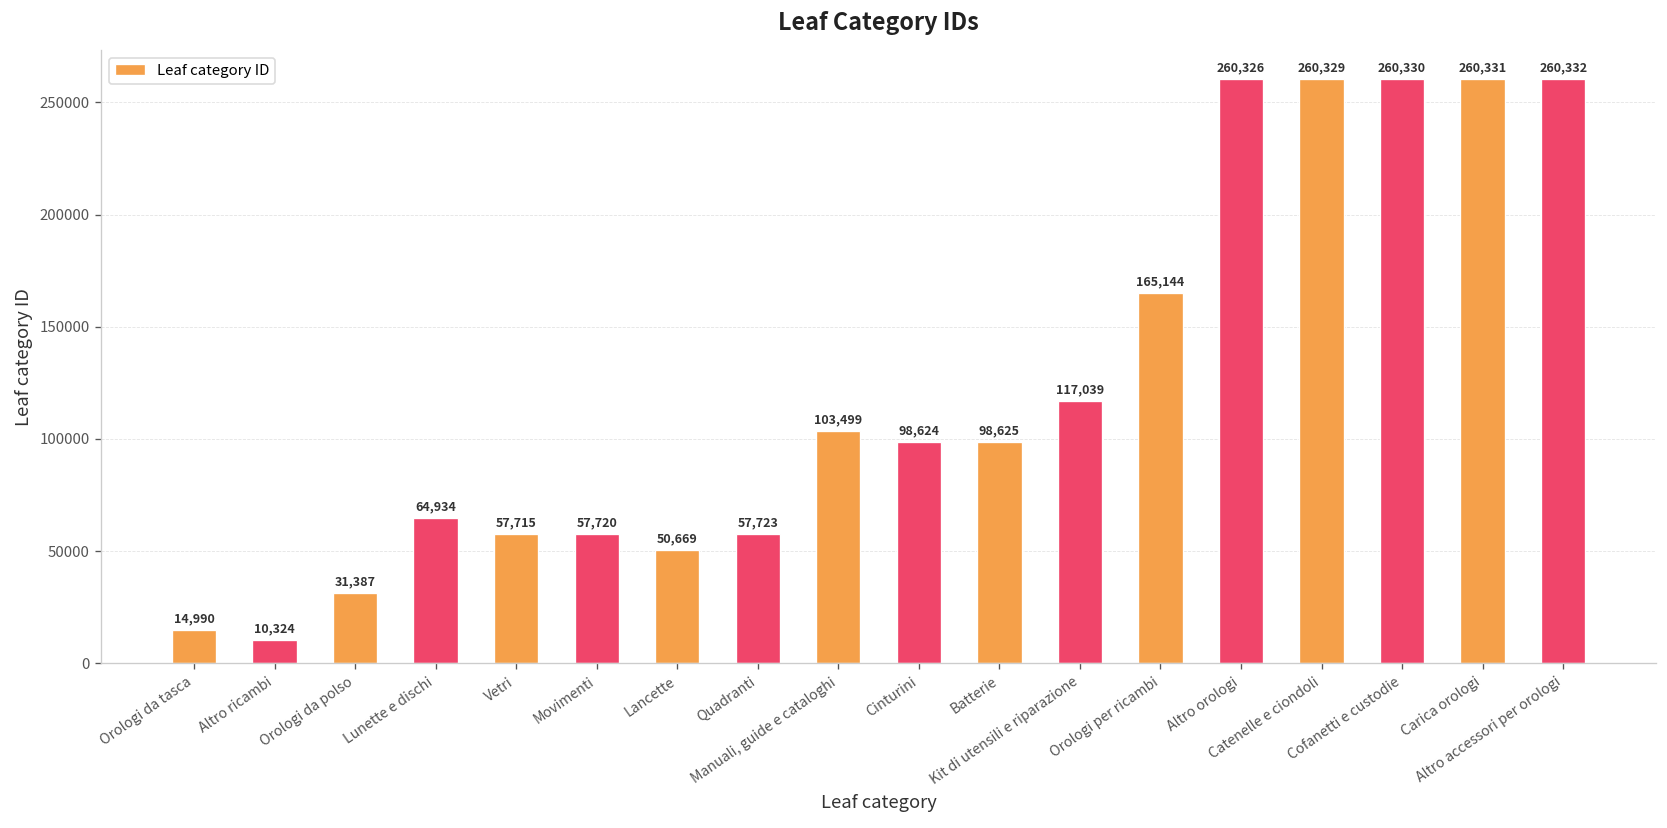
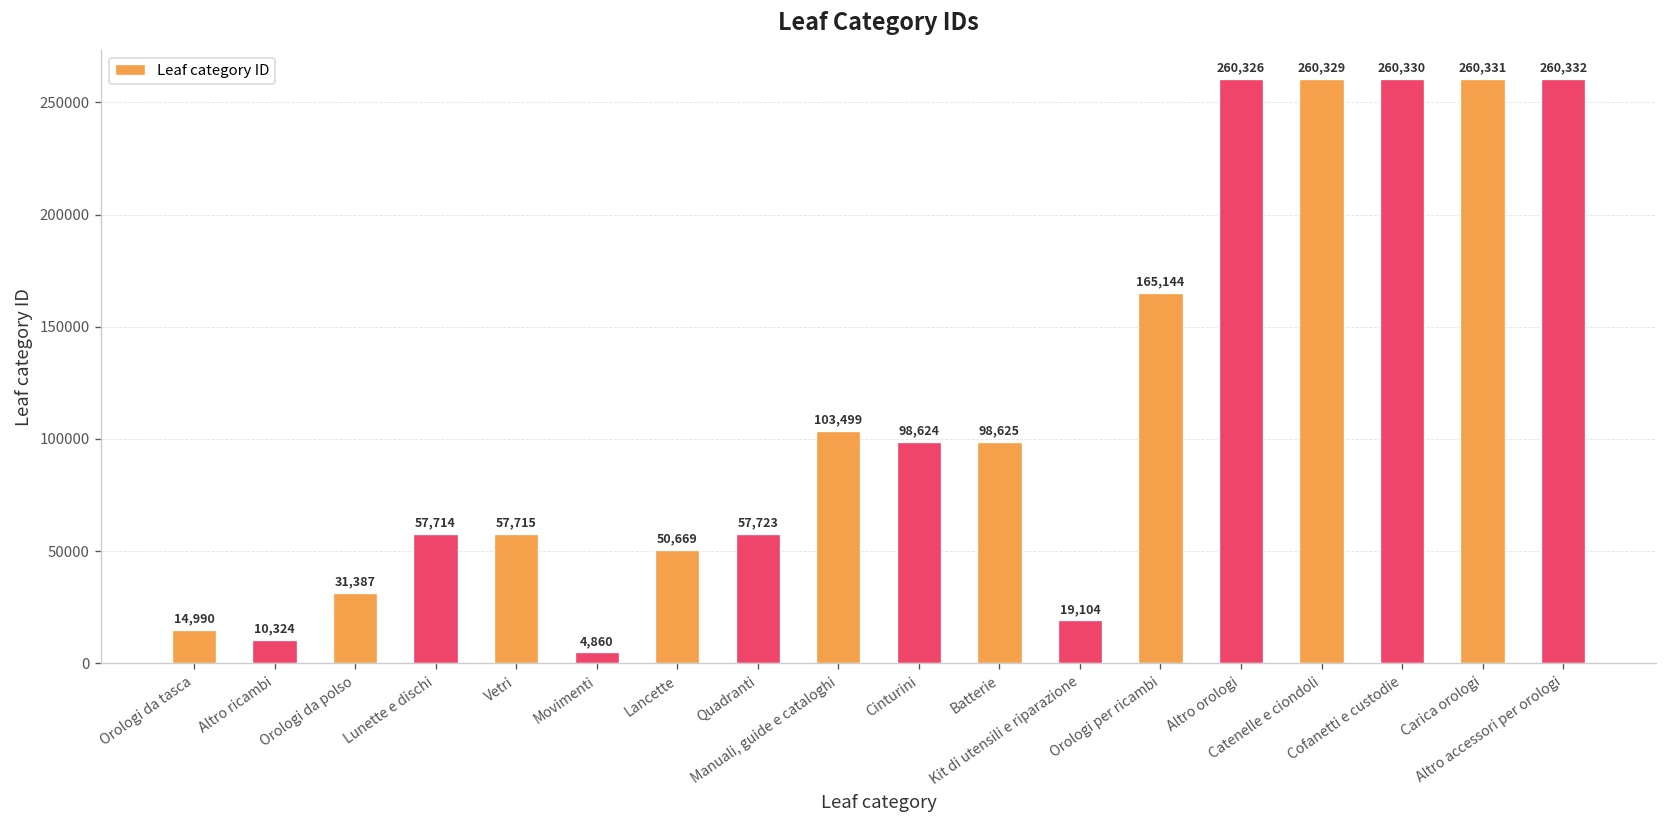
  {
    "Orologi da tasca": "14,990",
    "Altro ricambi": "10,324",
    "Orologi da polso": "31,387",
-   "Lunette e dischi": "64,934",
+   "Lunette e dischi": "57,714",
    "Vetri": "57,715",
-   "Movimenti": "57,720",
+   "Movimenti": "4,860",
    "Lancette": "50,669",
    "Quadranti": "57,723",
    "Manuali, guide e cataloghi": "103,499",
    "Cinturini": "98,624",
    "Batterie": "98,625",
-   "Kit di utensili e riparazione": "117,039",
+   "Kit di utensili e riparazione": "19,104",
    "Orologi per ricambi": "165,144",
    "Altro orologi": "260,326",
    "Catenelle e ciondoli": "260,329",
    "Cofanetti e custodie": "260,330",
    "Carica orologi": "260,331",
    "Altro accessori per orologi": "260,332"
  }
